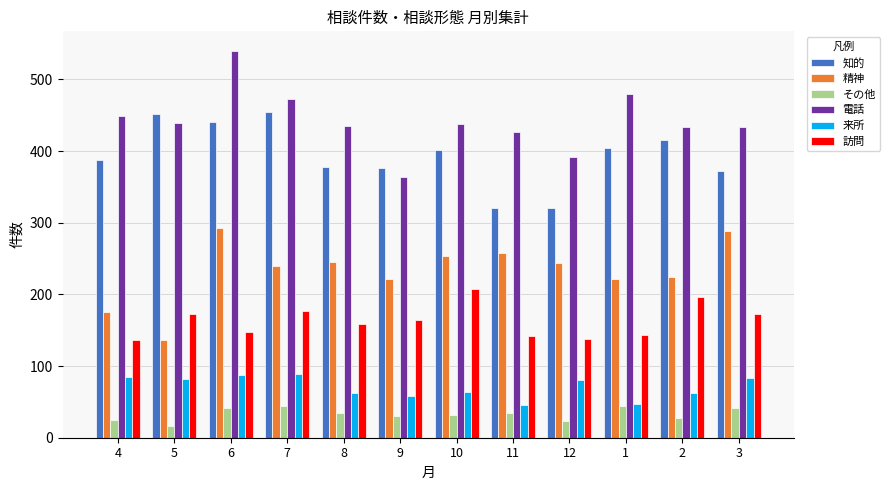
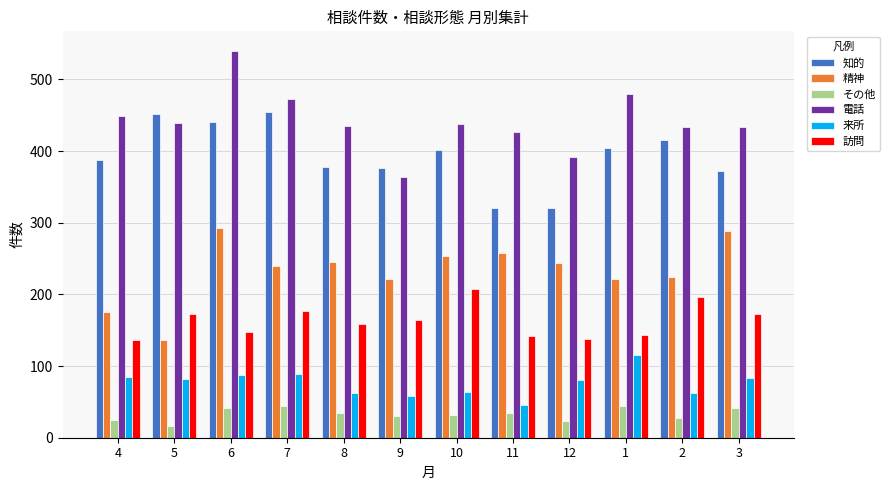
  {
    "知的": {
      "4": 390,
      "5": 450,
      "6": 440,
      "7": 450,
      "8": 380,
      "9": 380,
      "10": 400,
      "11": 320,
      "12": 320,
      "1": 400,
      "2": 420,
      "3": 370
    },
    "精神": {
      "4": 180,
      "5": 140,
      "6": 290,
      "7": 240,
      "8": 250,
      "9": 220,
      "10": 250,
      "11": 260,
      "12": 240,
      "1": 220,
      "2": 220,
      "3": 290
    },
    "その他": {
      "4": 30,
      "5": 20,
      "6": 40,
      "7": 40,
      "8": 30,
      "9": 30,
      "10": 30,
      "11": 40,
      "12": 20,
      "1": 40,
      "2": 30,
      "3": 40
    },
    "電話": {
      "4": 450,
      "5": 440,
      "6": 540,
      "7": 470,
      "8": 440,
      "9": 360,
      "10": 440,
      "11": 430,
      "12": 390,
      "1": 480,
      "2": 430,
      "3": 430
    },
    "来所": {
      "4": 90,
      "5": 80,
      "6": 90,
      "7": 90,
      "8": 60,
      "9": 60,
      "10": 60,
      "11": 50,
      "12": 80,
-     "1": 50,
+     "1": 120,
      "2": 60,
      "3": 80
    },
    "訪問": {
      "4": 140,
      "5": 170,
      "6": 150,
      "7": 180,
      "8": 160,
      "9": 160,
      "10": 210,
      "11": 140,
      "12": 140,
      "1": 140,
      "2": 200,
      "3": 170
    }
  }
